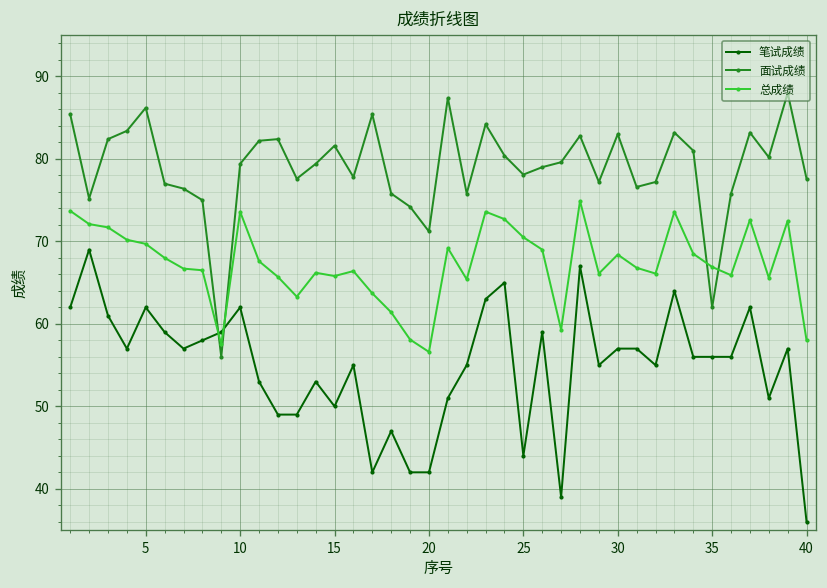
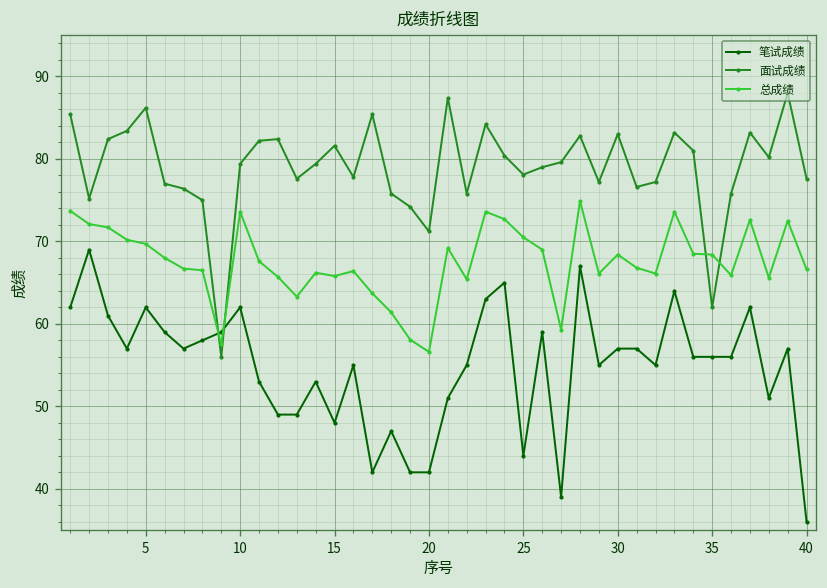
  {
    "笔试成绩": {
      "5": 62,
      "10": 62,
-     "15": 50,
+     "15": 48,
      "20": 42,
      "25": 44,
      "30": 57,
      "35": 56,
      "40": 36
    },
    "面试成绩": {
      "5": 86,
      "10": 79,
      "15": 82,
      "20": 71,
      "25": 78,
      "30": 83,
      "35": 62,
      "40": 78
    },
    "总成绩": {
      "5": 70,
      "10": 74,
      "15": 66,
      "20": 57,
      "25": 71,
      "30": 68,
-     "35": 67,
-     "40": 58
+     "35": 68,
+     "40": 67
    }
  }
